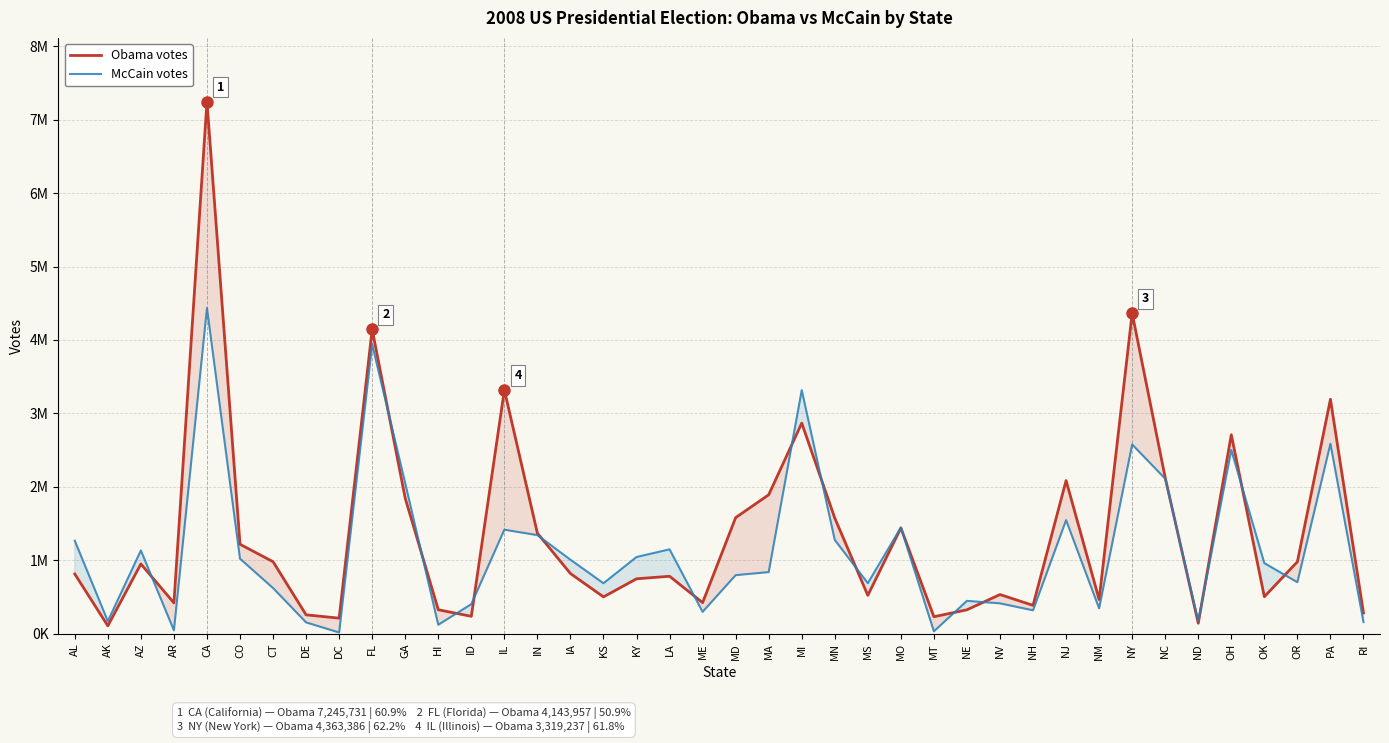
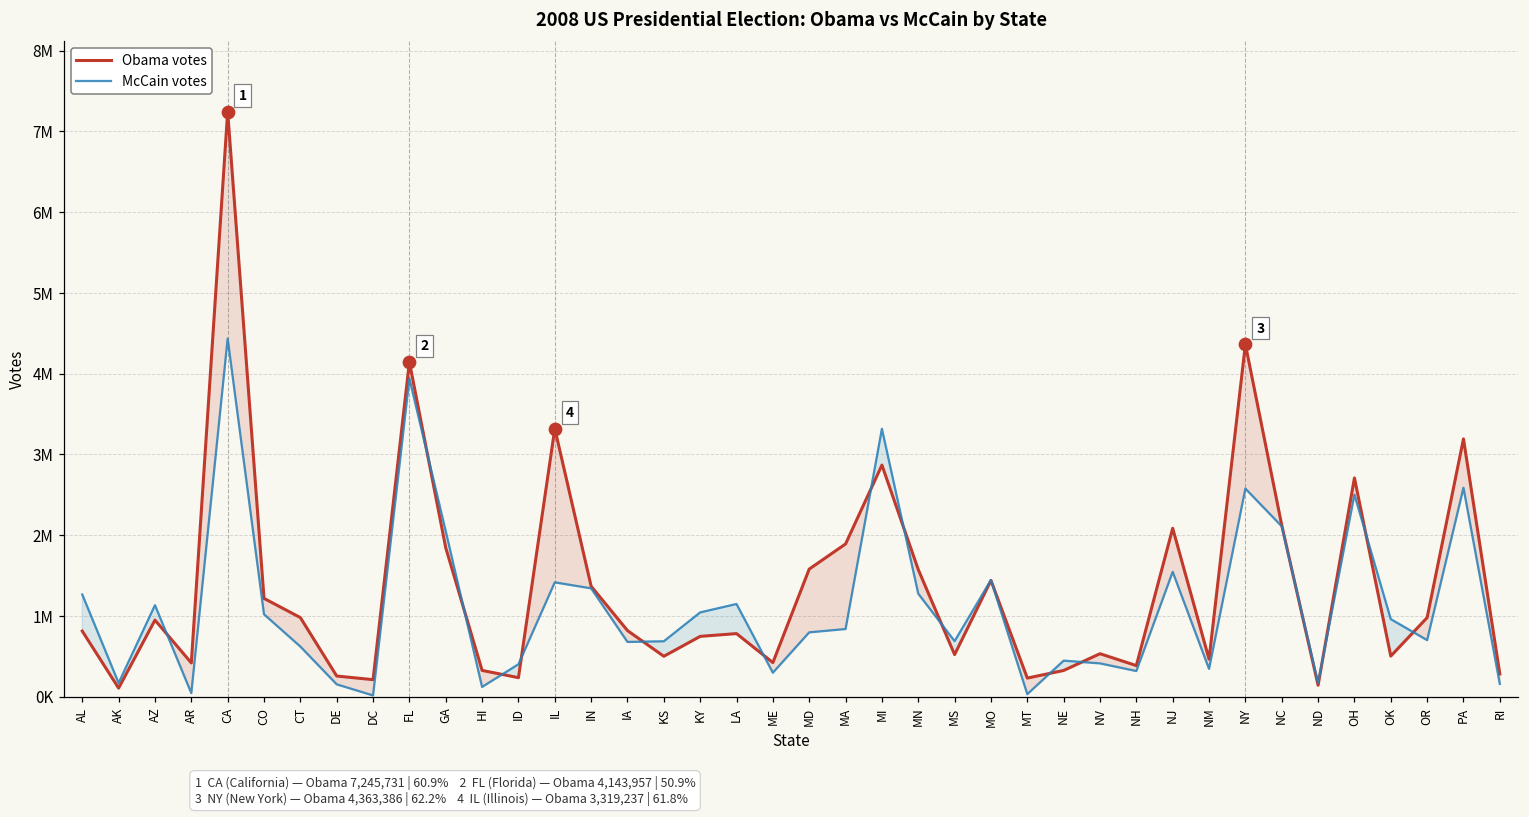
  {
    "McCain votes": {
      "AL": 1300000,
      "AK": 200000,
      "AZ": 1100000,
      "AR": 0,
      "CA": 4400000,
      "CO": 1000000,
      "CT": 600000,
      "DE": 200000,
      "DC": 0,
      "FL": 3900000,
      "GA": 2000000,
      "HI": 100000,
      "ID": 400000,
      "IL": 1400000,
-     "IA": 1000000,
+     "IA": 700000,
      "KS": 700000,
      "KY": 1000000,
      "LA": 1100000,
      "ME": 300000,
      "MD": 800000,
      "MA": 800000,
      "MI": 3300000,
      "MN": 1300000,
      "MS": 700000,
      "MT": 0,
      "NE": 400000,
      "NV": 400000,
      "NH": 300000,
      "NJ": 1500000,
      "NM": 300000,
      "NY": 2600000,
      "OH": 2500000,
      "OK": 1000000,
      "OR": 700000,
      "PA": 2600000,
      "RI": 200000
    }
  }
